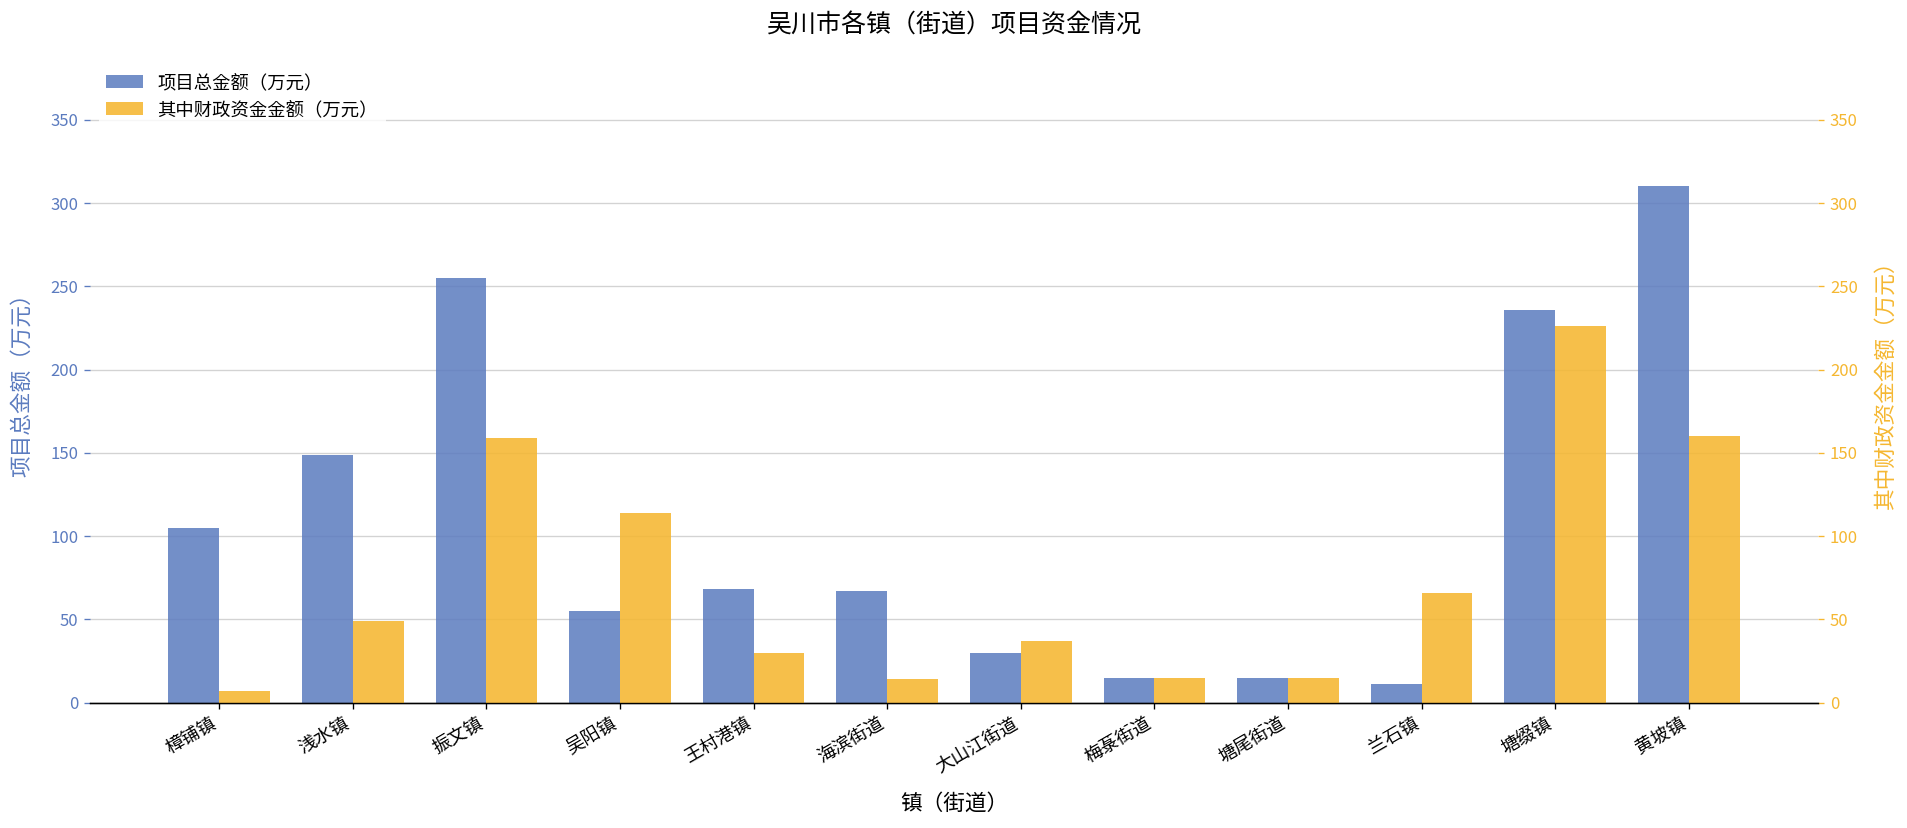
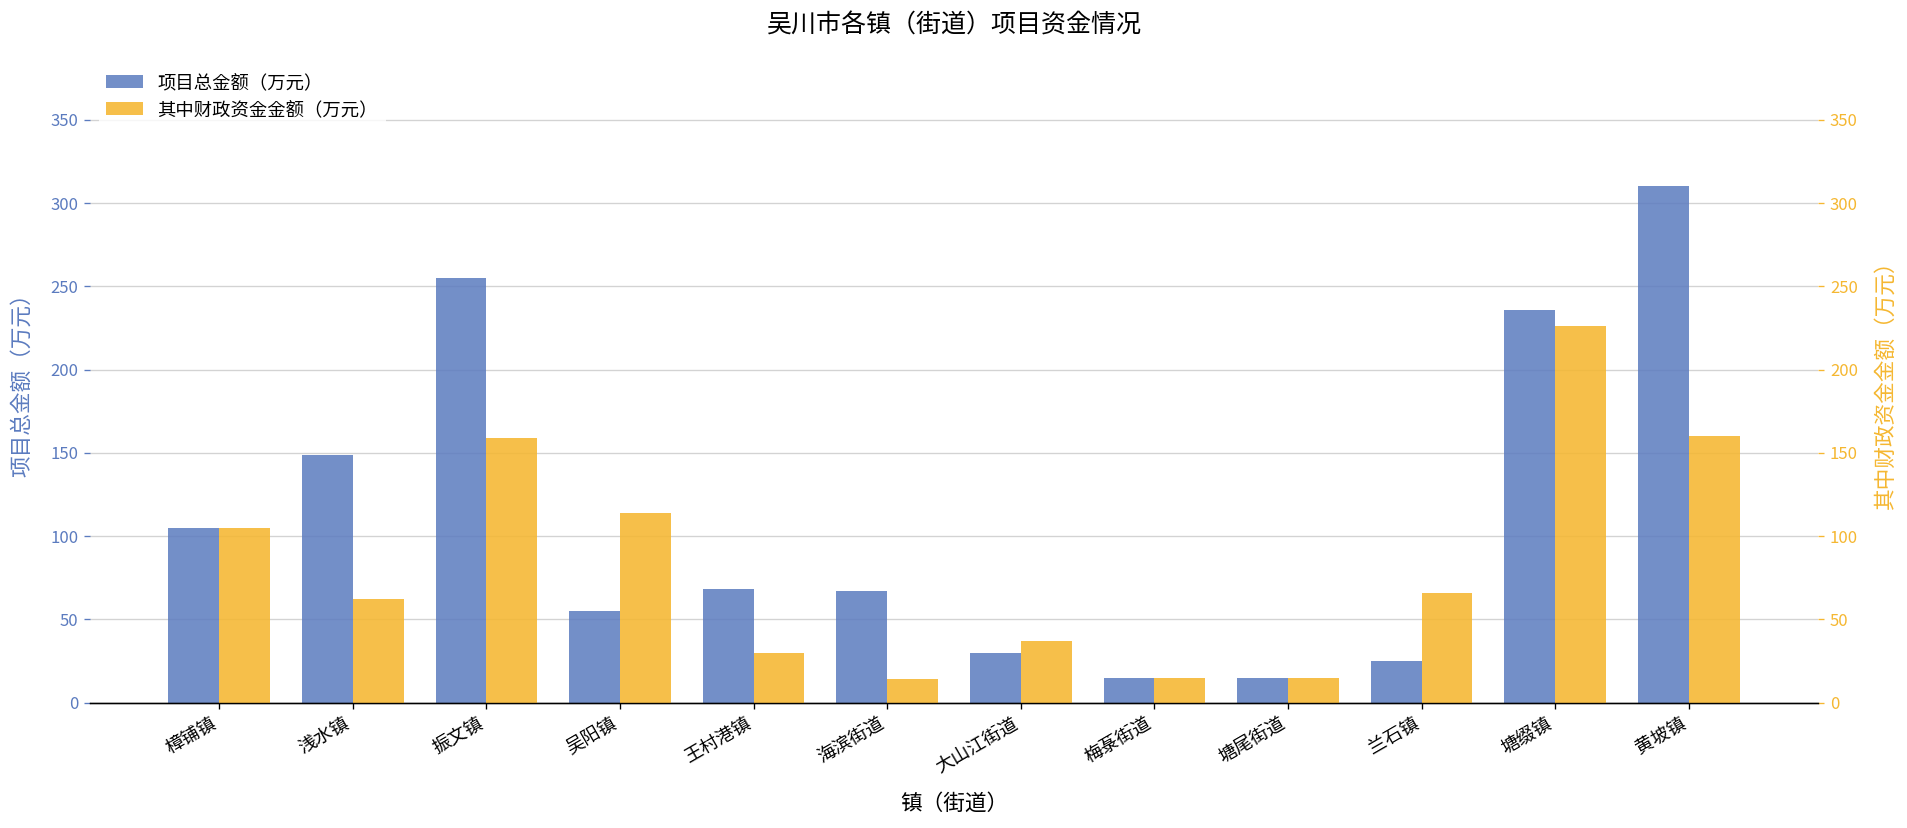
  {
    "项目总金额（万元）": {
      "樟铺镇": 105,
      "浅水镇": 149,
      "振文镇": 255,
      "吴阳镇": 55,
      "王村港镇": 68,
      "海滨街道": 67,
      "大山江街道": 30,
      "梅菉街道": 15,
      "塘尾街道": 15,
-     "兰石镇": 11,
+     "兰石镇": 25,
      "塘缀镇": 236,
      "黄坡镇": 310
    },
    "其中财政资金金额（万元）": {
-     "樟铺镇": 7,
-     "浅水镇": 49,
+     "樟铺镇": 105,
+     "浅水镇": 62,
      "振文镇": 159,
      "吴阳镇": 114,
      "王村港镇": 30,
      "海滨街道": 14,
      "大山江街道": 37,
      "梅菉街道": 15,
      "塘尾街道": 15,
      "兰石镇": 66,
      "塘缀镇": 226,
      "黄坡镇": 160
    }
  }
